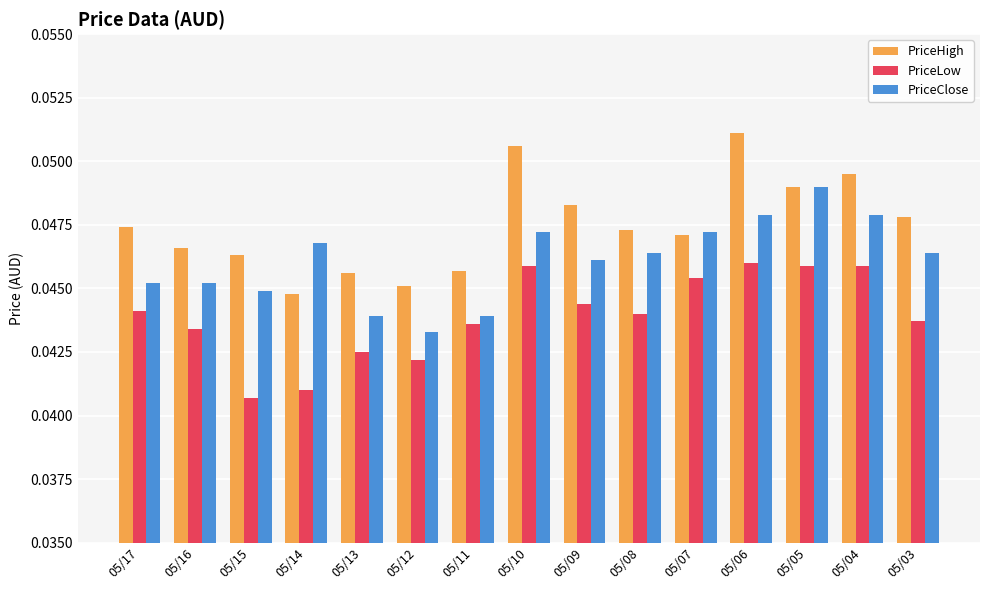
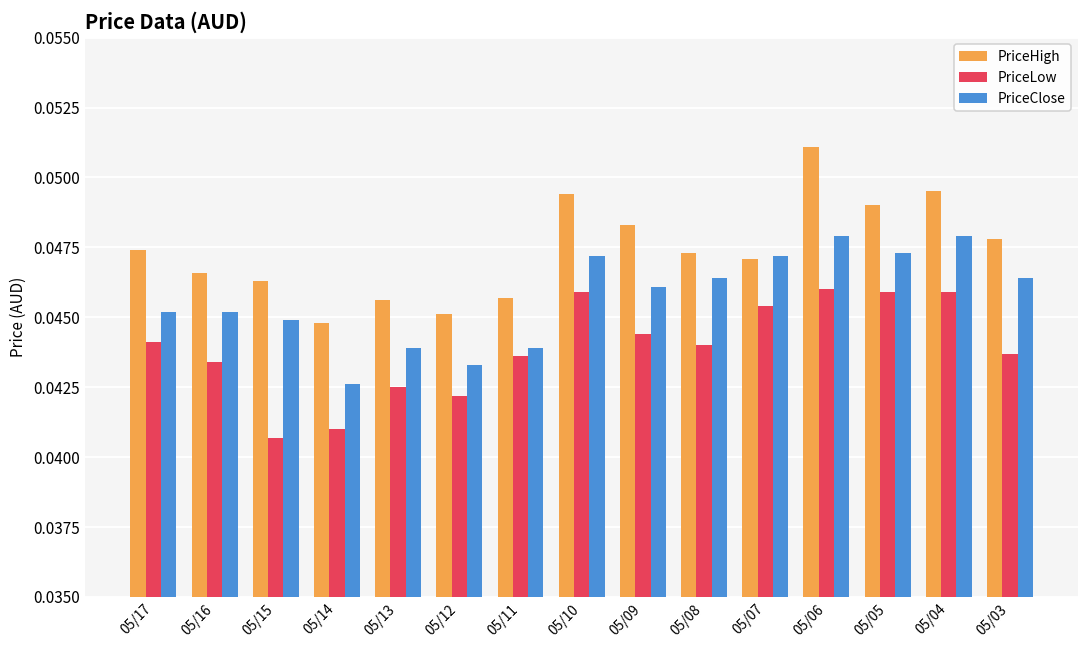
  {
    "PriceHigh": {
      "05/17": 0.0474,
      "05/16": 0.0466,
      "05/15": 0.0463,
      "05/14": 0.0448,
      "05/13": 0.0456,
      "05/12": 0.0451,
      "05/11": 0.0457,
-     "05/10": 0.0506,
+     "05/10": 0.0494,
      "05/09": 0.0483,
      "05/08": 0.0473,
      "05/07": 0.0471,
      "05/06": 0.0511,
      "05/05": 0.0490,
      "05/04": 0.0495,
      "05/03": 0.0478
    },
    "PriceLow": {
      "05/17": 0.0441,
      "05/16": 0.0434,
      "05/15": 0.0407,
      "05/14": 0.0410,
      "05/13": 0.0425,
      "05/12": 0.0422,
      "05/11": 0.0436,
      "05/10": 0.0459,
      "05/09": 0.0444,
      "05/08": 0.0440,
      "05/07": 0.0454,
      "05/06": 0.0460,
      "05/05": 0.0459,
      "05/04": 0.0459,
      "05/03": 0.0437
    },
    "PriceClose": {
      "05/17": 0.0452,
      "05/16": 0.0452,
      "05/15": 0.0449,
-     "05/14": 0.0468,
+     "05/14": 0.0426,
      "05/13": 0.0439,
      "05/12": 0.0433,
      "05/11": 0.0439,
      "05/10": 0.0472,
      "05/09": 0.0461,
      "05/08": 0.0464,
      "05/07": 0.0472,
      "05/06": 0.0479,
-     "05/05": 0.0490,
+     "05/05": 0.0473,
      "05/04": 0.0479,
      "05/03": 0.0464
    }
  }
